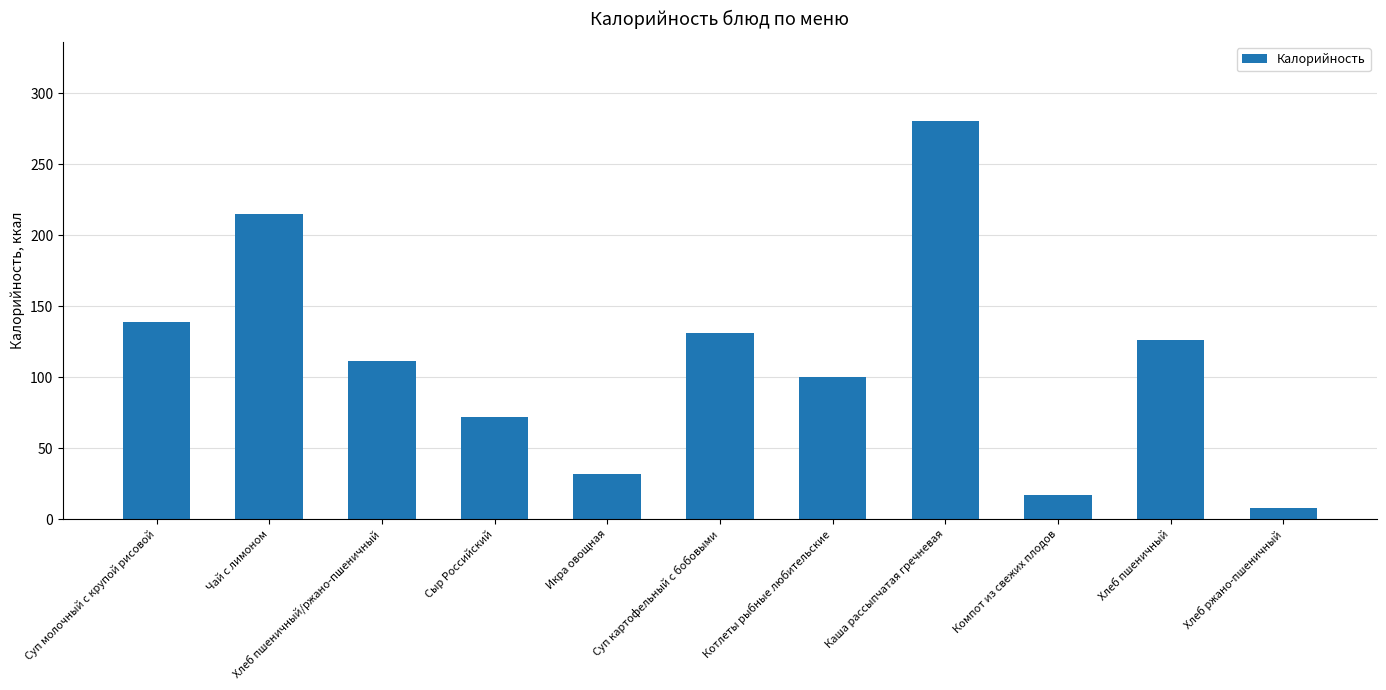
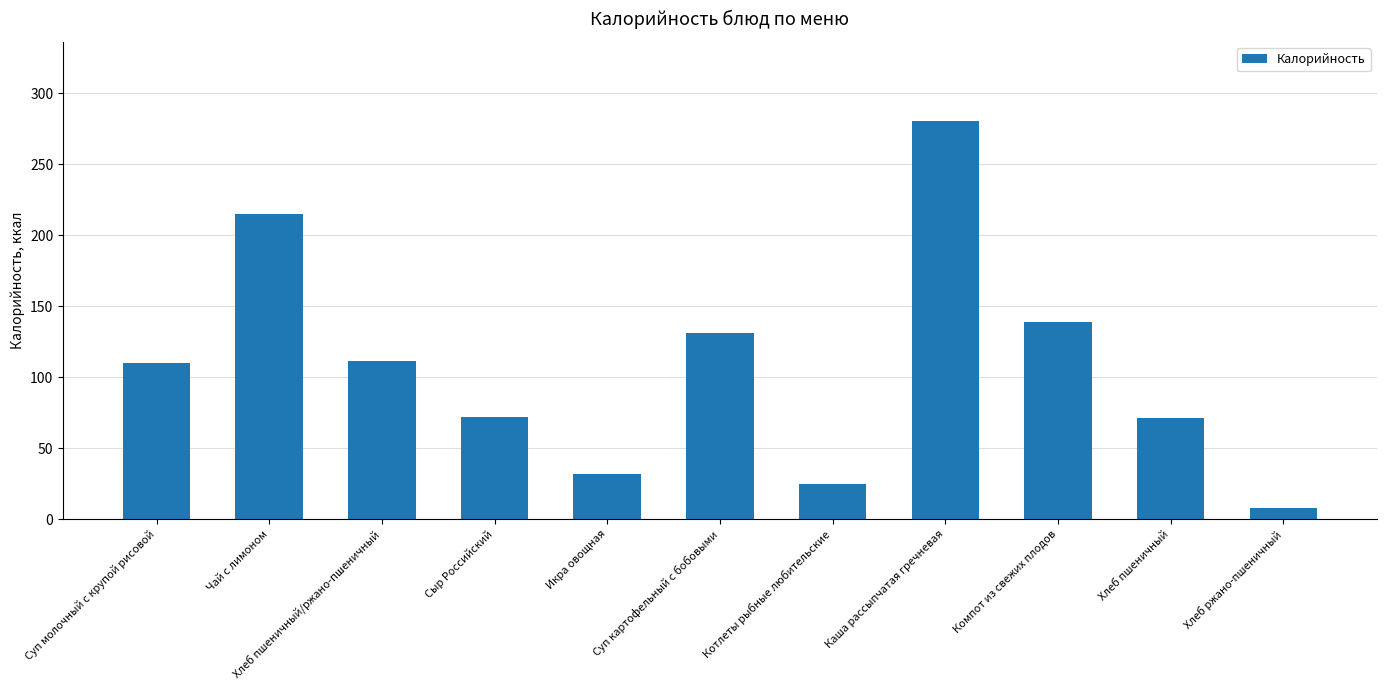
  {
-   "Суп молочный с крупой рисовой": 139,
+   "Суп молочный с крупой рисовой": 110,
    "Чай с лимоном": 215,
    "Хлеб пшеничный/ржано-пшеничный": 111,
    "Сыр Российский": 72,
    "Икра овощная": 32,
    "Суп картофельный с бобовыми": 131,
-   "Котлеты рыбные любительские": 100,
+   "Котлеты рыбные любительские": 25,
    "Каша рассыпчатая гречневая": 280,
-   "Компот из свежих плодов": 17,
-   "Хлеб пшеничный": 126,
+   "Компот из свежих плодов": 139,
+   "Хлеб пшеничный": 71,
    "Хлеб ржано-пшеничный": 8
  }
